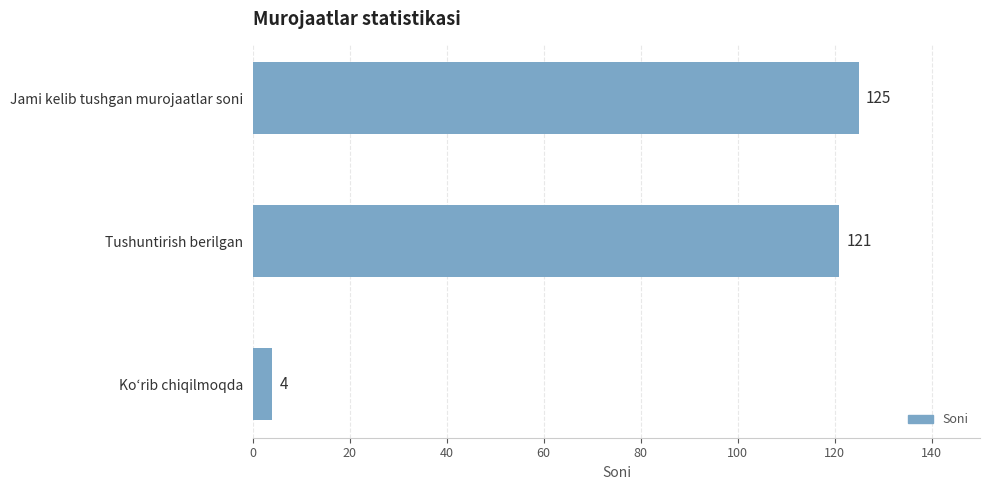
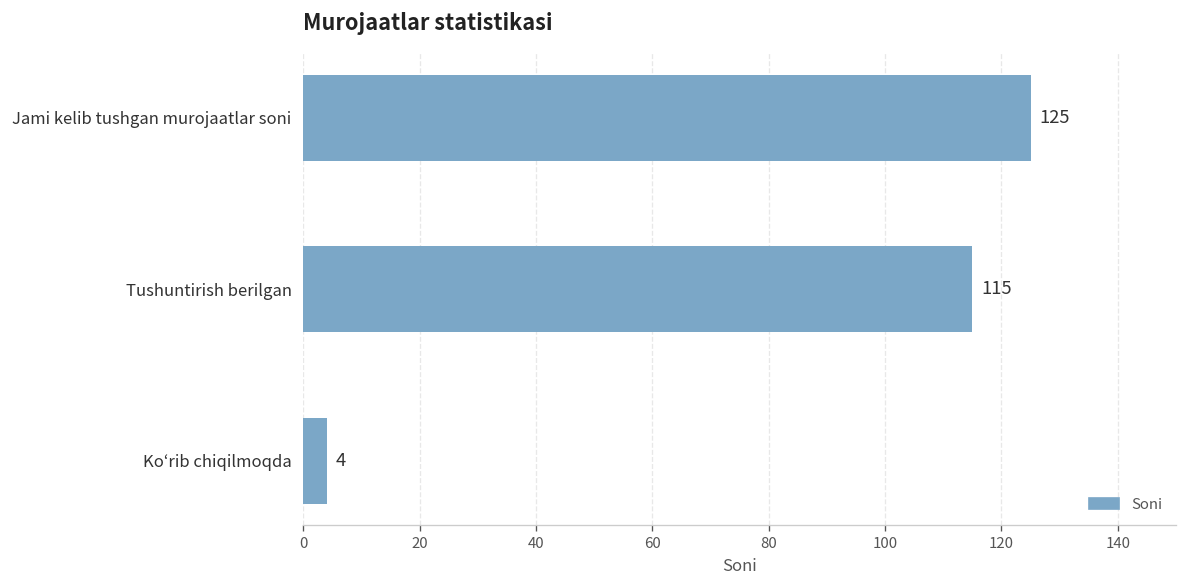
  {
    "Jami kelib tushgan murojaatlar soni": 125,
-   "Tushuntirish berilgan": 121,
+   "Tushuntirish berilgan": 115,
    "Koʻrib chiqilmoqda": 4
  }
